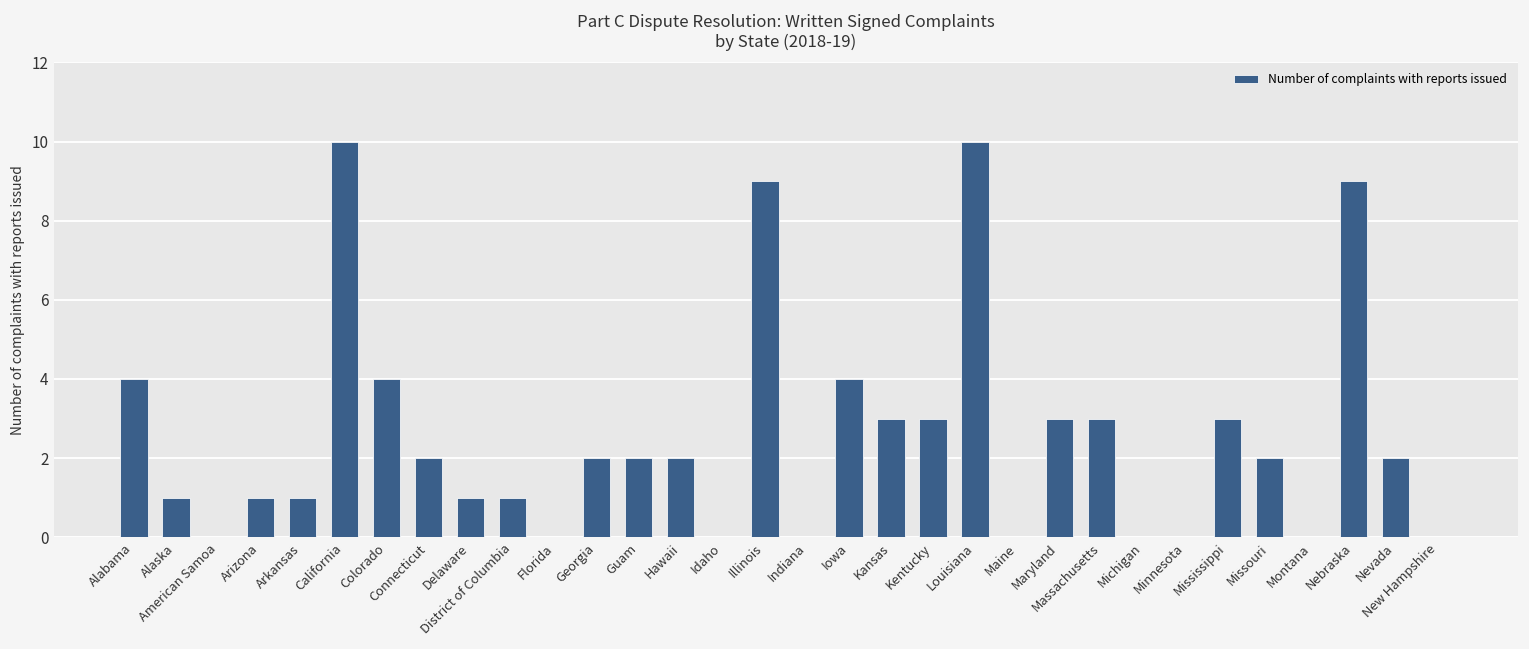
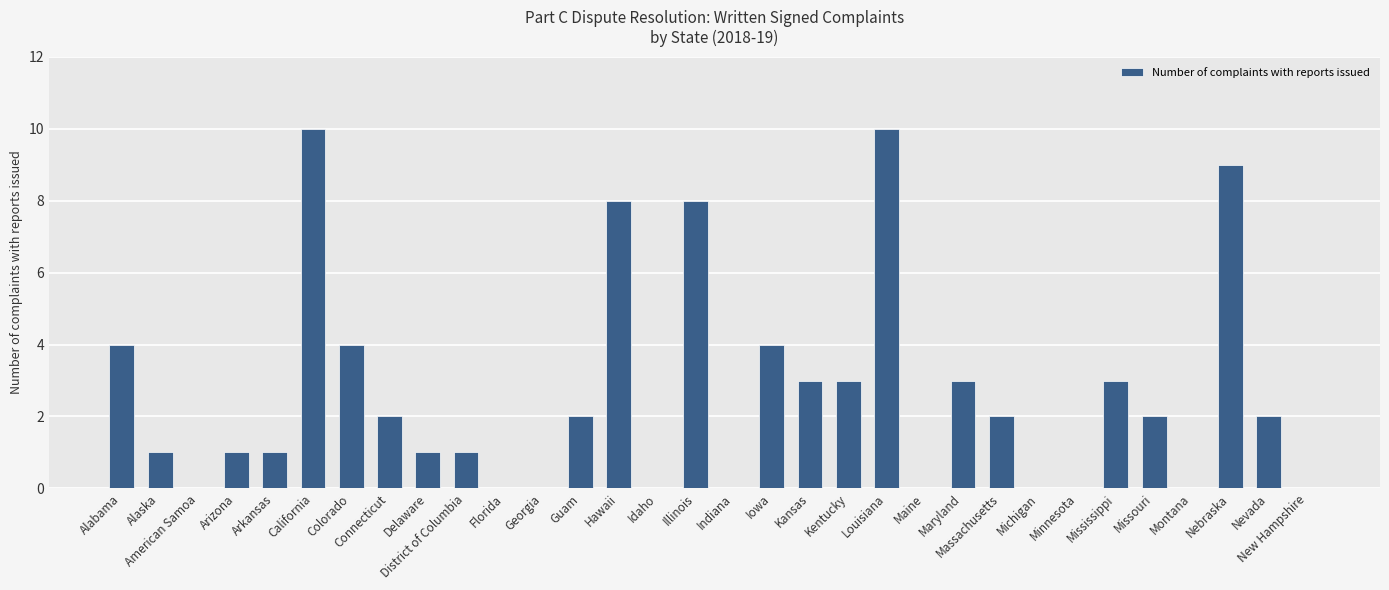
  {
    "Alabama": 4,
    "Alaska": 1,
    "American Samoa": 0,
    "Arizona": 1,
    "Arkansas": 1,
    "California": 10,
    "Colorado": 4,
    "Connecticut": 2,
    "Delaware": 1,
    "District of Columbia": 1,
    "Florida": 0,
-   "Georgia": 2,
+   "Georgia": 0,
    "Guam": 2,
-   "Hawaii": 2,
+   "Hawaii": 8,
    "Idaho": 0,
-   "Illinois": 9,
+   "Illinois": 8,
    "Indiana": 0,
    "Iowa": 4,
    "Kansas": 3,
    "Kentucky": 3,
    "Louisiana": 10,
    "Maine": 0,
    "Maryland": 3,
-   "Massachusetts": 3,
+   "Massachusetts": 2,
    "Michigan": 0,
    "Minnesota": 0,
    "Mississippi": 3,
    "Missouri": 2,
    "Montana": 0,
    "Nebraska": 9,
    "Nevada": 2,
    "New Hampshire": 0
  }
